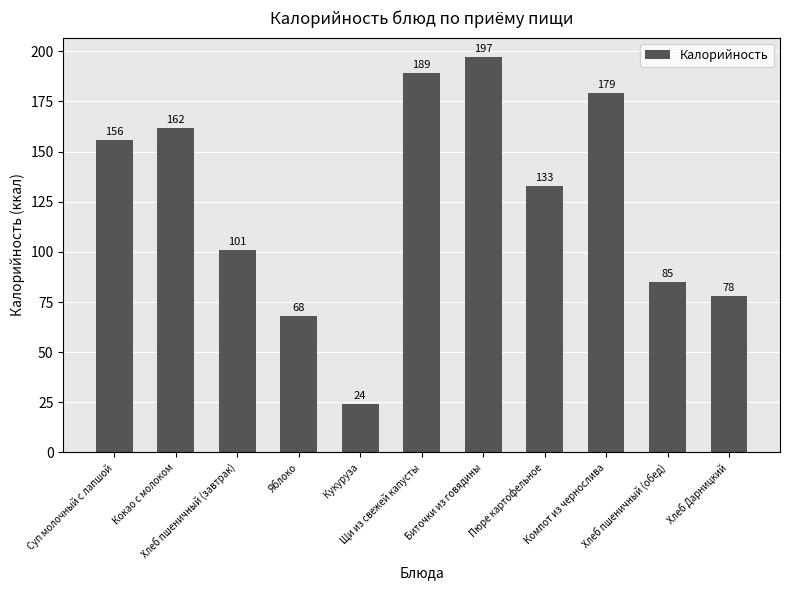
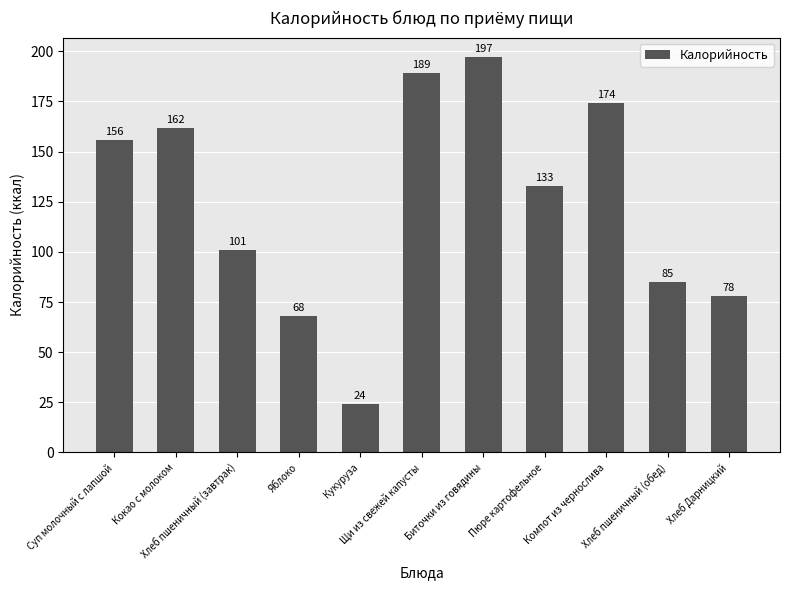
  {
    "Суп молочный с лапшой": 156,
    "Кокао с молоком": 162,
    "Хлеб пшеничный (завтрак)": 101,
    "Яблоко": 68,
    "Кукуруза": 24,
    "Щи из свежей капусты": 189,
    "Биточки из говядины": 197,
    "Пюре картофельное": 133,
-   "Компот из чернослива": 179,
+   "Компот из чернослива": 174,
    "Хлеб пшеничный (обед)": 85,
    "Хлеб Дарницкий": 78
  }
